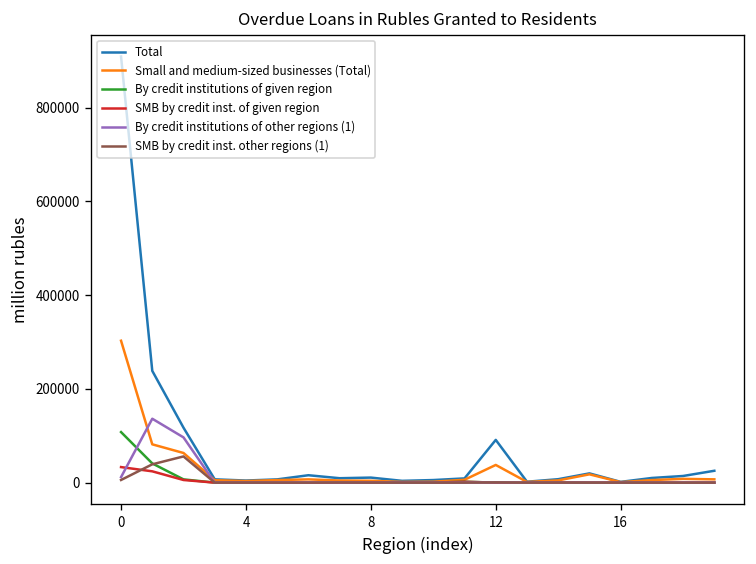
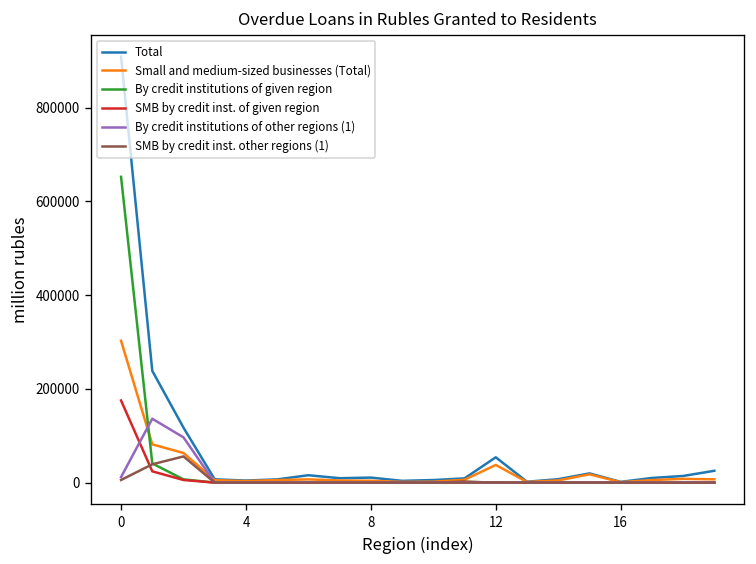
  {
    "Total": {
      "8": 10000,
-     "12": 90000
+     "12": 50000
    },
    "Small and medium-sized businesses (Total)": {
      "0": 300000,
      "12": 40000
    },
    "By credit institutions of given region": {
-     "0": 110000
+     "0": 650000
    },
    "SMB by credit inst. of given region": {
-     "0": 30000
+     "0": 180000
    }
  }
